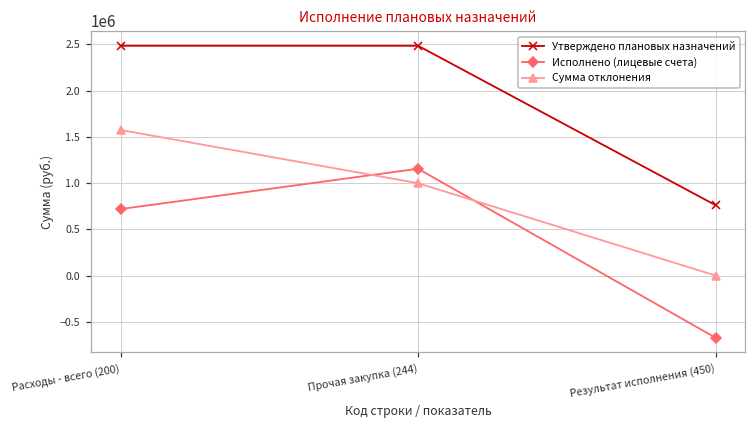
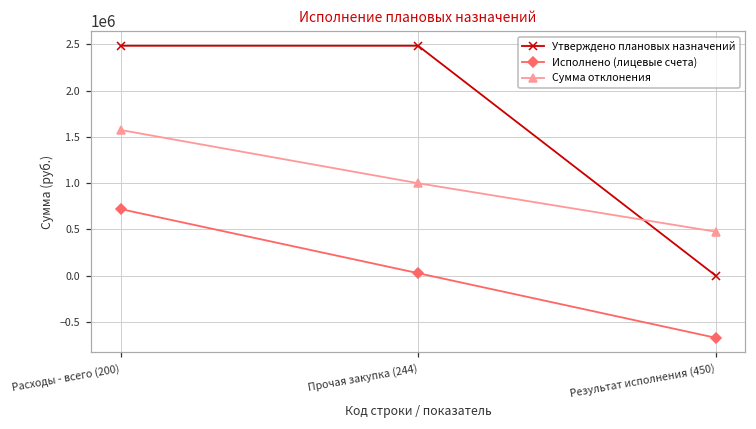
  {
    "Утверждено плановых назначений": {
      "Расходы - всего (200)": 2500000,
      "Прочая закупка (244)": 2500000,
-     "Результат исполнения (450)": 800000
+     "Результат исполнения (450)": 0
    },
    "Исполнено (лицевые счета)": {
      "Расходы - всего (200)": 700000,
-     "Прочая закупка (244)": 1200000,
+     "Прочая закупка (244)": 0,
      "Результат исполнения (450)": -700000
    },
    "Сумма отклонения": {
      "Расходы - всего (200)": 1600000,
      "Прочая закупка (244)": 1000000,
-     "Результат исполнения (450)": 0
+     "Результат исполнения (450)": 500000
    }
  }
